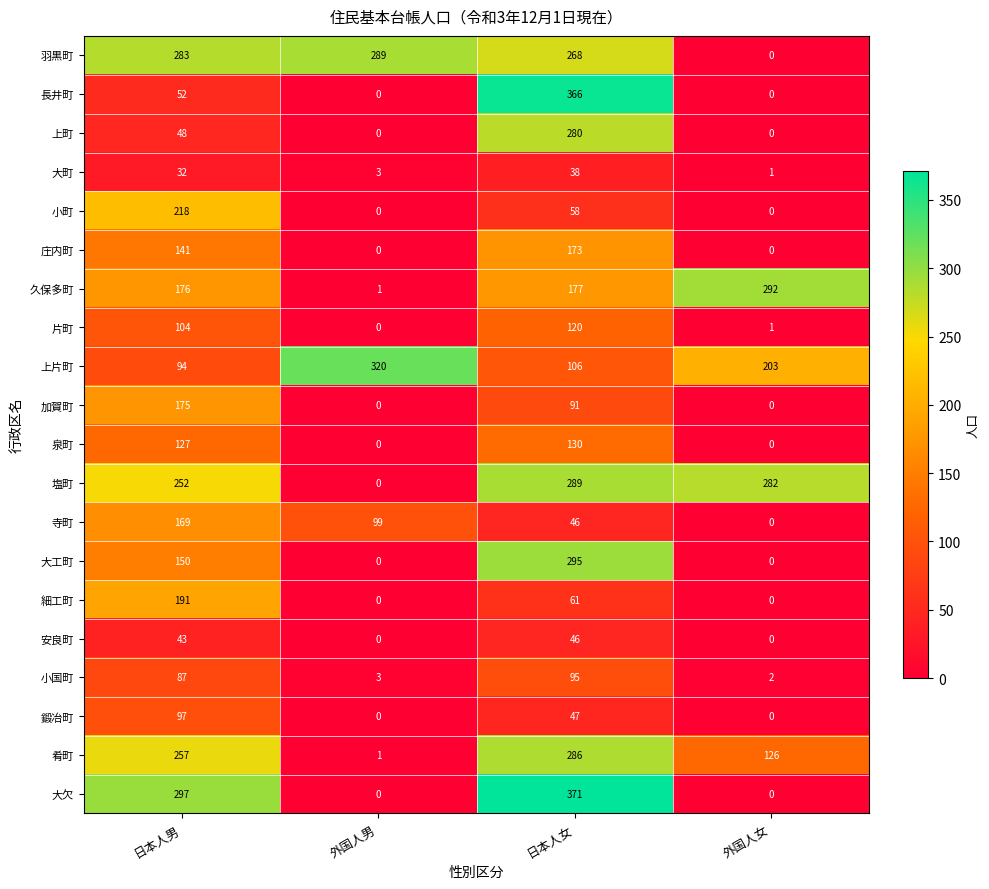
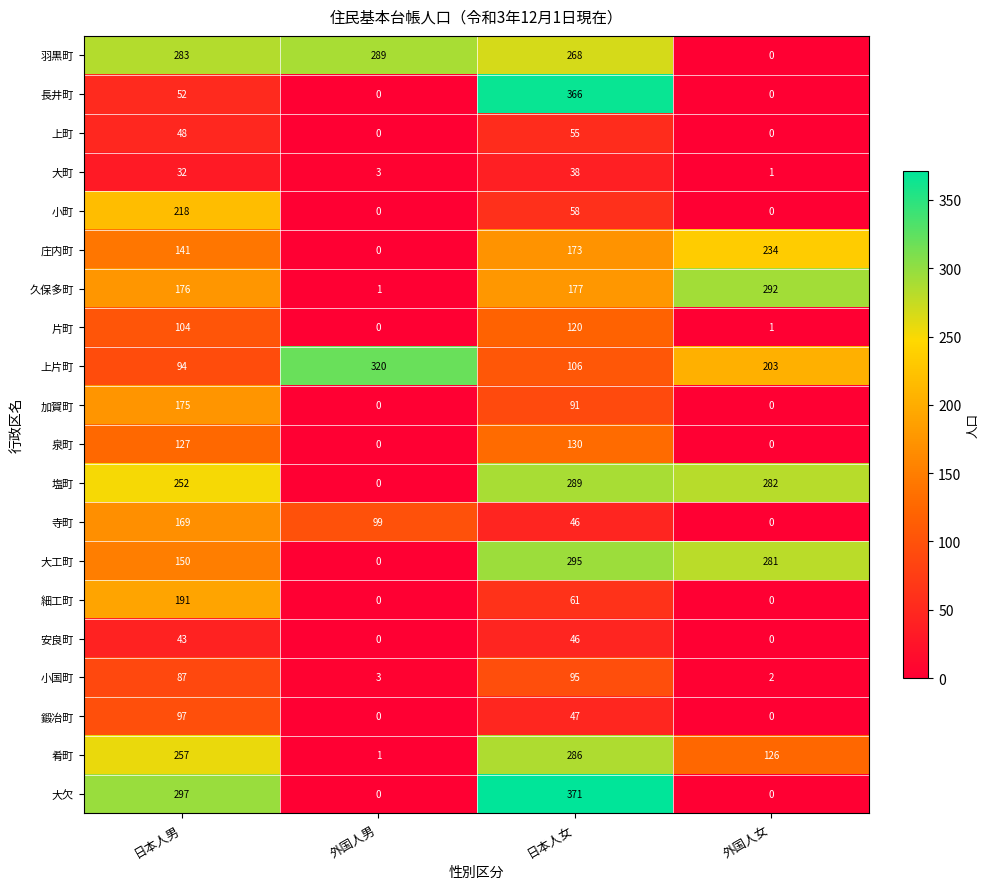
  {
    "羽黒町": {
      "日本人男": 283,
      "外国人男": 289,
      "日本人女": 268,
      "外国人女": 0
    },
    "長井町": {
      "日本人男": 52,
      "外国人男": 0,
      "日本人女": 366,
      "外国人女": 0
    },
    "上町": {
      "日本人男": 48,
      "外国人男": 0,
-     "日本人女": 280,
+     "日本人女": 55,
      "外国人女": 0
    },
    "大町": {
      "日本人男": 32,
      "外国人男": 3,
      "日本人女": 38,
      "外国人女": 1
    },
    "小町": {
      "日本人男": 218,
      "外国人男": 0,
      "日本人女": 58,
      "外国人女": 0
    },
    "庄内町": {
      "日本人男": 141,
      "外国人男": 0,
      "日本人女": 173,
-     "外国人女": 0
+     "外国人女": 234
    },
    "久保多町": {
      "日本人男": 176,
      "外国人男": 1,
      "日本人女": 177,
      "外国人女": 292
    },
    "片町": {
      "日本人男": 104,
      "外国人男": 0,
      "日本人女": 120,
      "外国人女": 1
    },
    "上片町": {
      "日本人男": 94,
      "外国人男": 320,
      "日本人女": 106,
      "外国人女": 203
    },
    "加賀町": {
      "日本人男": 175,
      "外国人男": 0,
      "日本人女": 91,
      "外国人女": 0
    },
    "泉町": {
      "日本人男": 127,
      "外国人男": 0,
      "日本人女": 130,
      "外国人女": 0
    },
    "塩町": {
      "日本人男": 252,
      "外国人男": 0,
      "日本人女": 289,
      "外国人女": 282
    },
    "寺町": {
      "日本人男": 169,
      "外国人男": 99,
      "日本人女": 46,
      "外国人女": 0
    },
    "大工町": {
      "日本人男": 150,
      "外国人男": 0,
      "日本人女": 295,
-     "外国人女": 0
+     "外国人女": 281
    },
    "細工町": {
      "日本人男": 191,
      "外国人男": 0,
      "日本人女": 61,
      "外国人女": 0
    },
    "安良町": {
      "日本人男": 43,
      "外国人男": 0,
      "日本人女": 46,
      "外国人女": 0
    },
    "小国町": {
      "日本人男": 87,
      "外国人男": 3,
      "日本人女": 95,
      "外国人女": 2
    },
    "鍛冶町": {
      "日本人男": 97,
      "外国人男": 0,
      "日本人女": 47,
      "外国人女": 0
    },
    "肴町": {
      "日本人男": 257,
      "外国人男": 1,
      "日本人女": 286,
      "外国人女": 126
    },
    "大欠": {
      "日本人男": 297,
      "外国人男": 0,
      "日本人女": 371,
      "外国人女": 0
    }
  }
